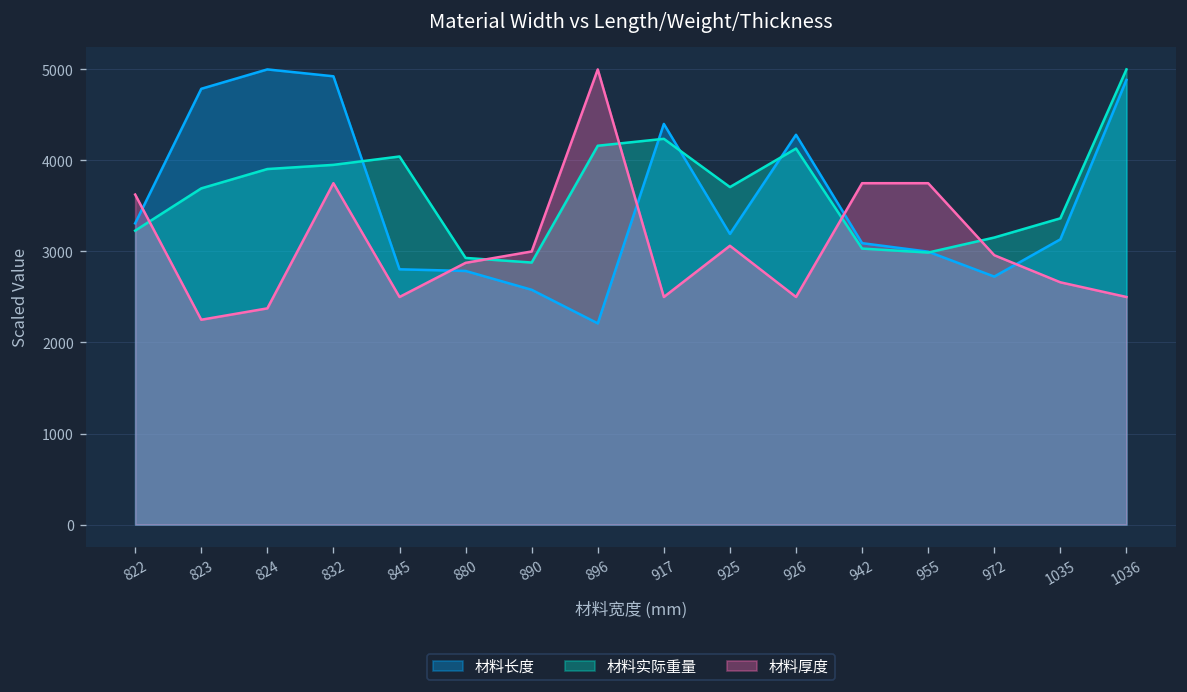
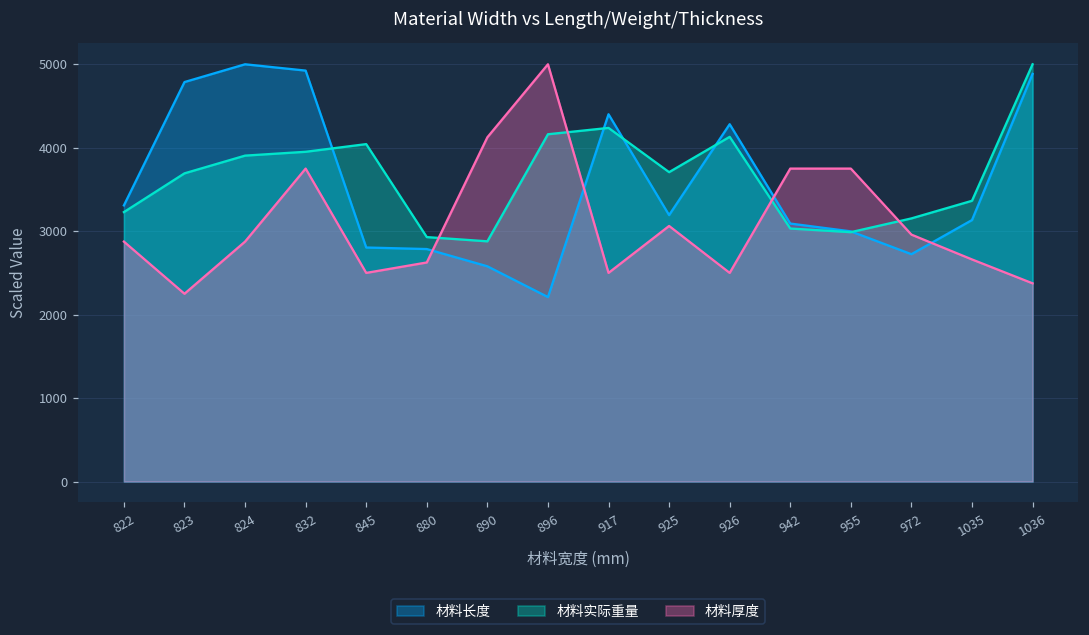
  {
    "材料厚度": {
-     "822": 3600,
+     "822": 2900,
      "823": 2300,
-     "824": 2400,
+     "824": 2900,
      "832": 3700,
      "845": 2500,
-     "880": 2900,
-     "890": 3000,
+     "880": 2600,
+     "890": 4100,
      "896": 5000,
      "917": 2500,
      "925": 3100,
      "926": 2500,
      "942": 3700,
      "955": 3700,
      "972": 3000,
      "1035": 2700,
-     "1036": 2500
+     "1036": 2400
    }
  }
